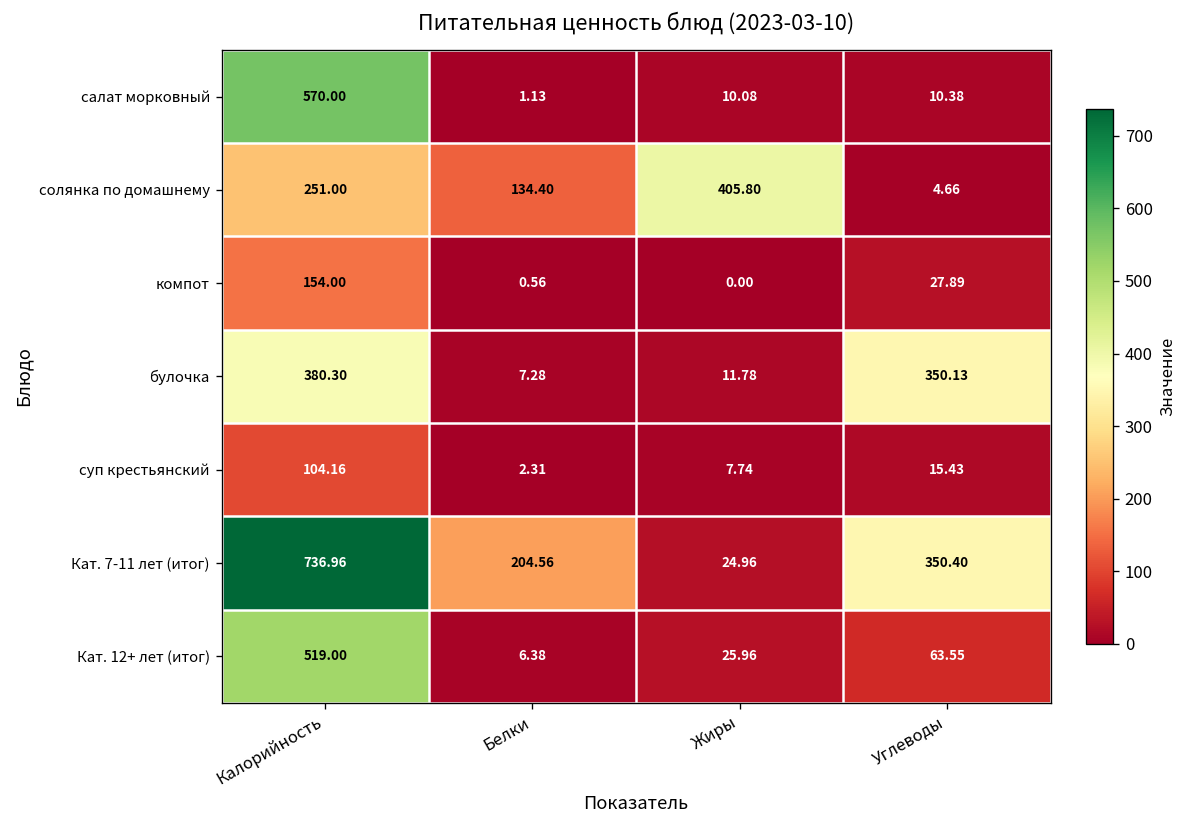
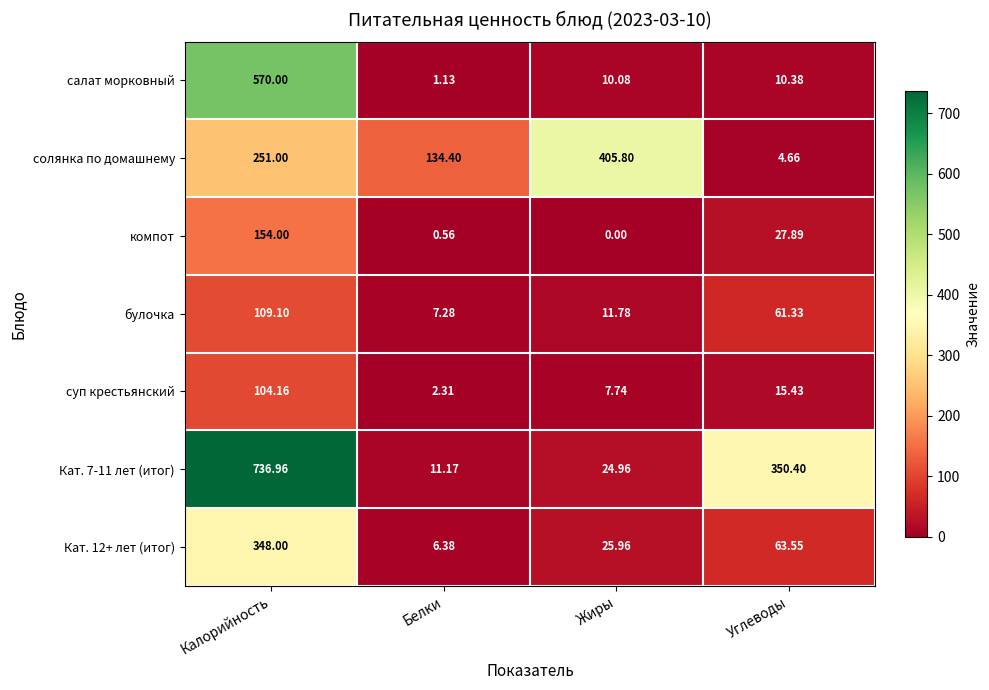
  {
    "салат морковный": {
      "Калорийность": 570.00,
      "Белки": 1.13,
      "Жиры": 10.08,
      "Углеводы": 10.38
    },
    "солянка по домашнему": {
      "Калорийность": 251.00,
      "Белки": 134.40,
      "Жиры": 405.80,
      "Углеводы": 4.66
    },
    "компот": {
      "Калорийность": 154.00,
      "Белки": 0.56,
      "Жиры": 0.00,
      "Углеводы": 27.89
    },
    "булочка": {
-     "Калорийность": 380.30,
+     "Калорийность": 109.10,
      "Белки": 7.28,
      "Жиры": 11.78,
-     "Углеводы": 350.13
+     "Углеводы": 61.33
    },
    "суп крестьянский": {
      "Калорийность": 104.16,
      "Белки": 2.31,
      "Жиры": 7.74,
      "Углеводы": 15.43
    },
    "Кат. 7-11 лет (итог)": {
      "Калорийность": 736.96,
-     "Белки": 204.56,
+     "Белки": 11.17,
      "Жиры": 24.96,
      "Углеводы": 350.40
    },
    "Кат. 12+ лет (итог)": {
-     "Калорийность": 519.00,
+     "Калорийность": 348.00,
      "Белки": 6.38,
      "Жиры": 25.96,
      "Углеводы": 63.55
    }
  }
